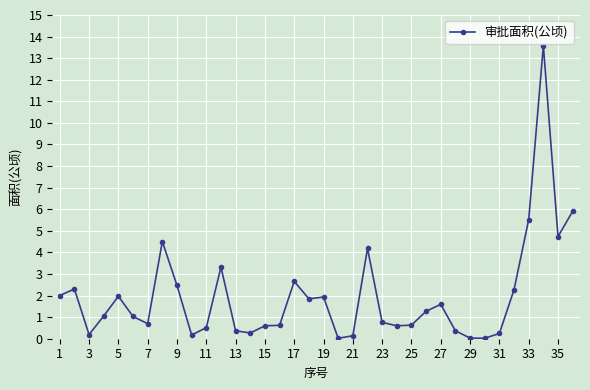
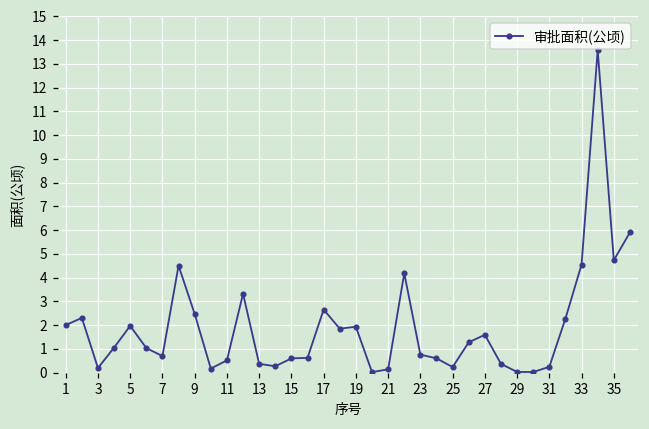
  {
    "1": 2.0,
    "3": 0.2,
    "5": 2.0,
    "7": 0.7,
    "9": 2.5,
    "11": 0.5,
    "13": 0.4,
    "15": 0.6,
    "17": 2.7,
    "19": 1.9,
    "21": 0.1,
    "23": 0.8,
-   "25": 0.6,
+   "25": 0.2,
    "27": 1.6,
    "29": 0.0,
    "31": 0.2,
-   "33": 5.5,
+   "33": 4.6,
    "35": 4.7
  }
